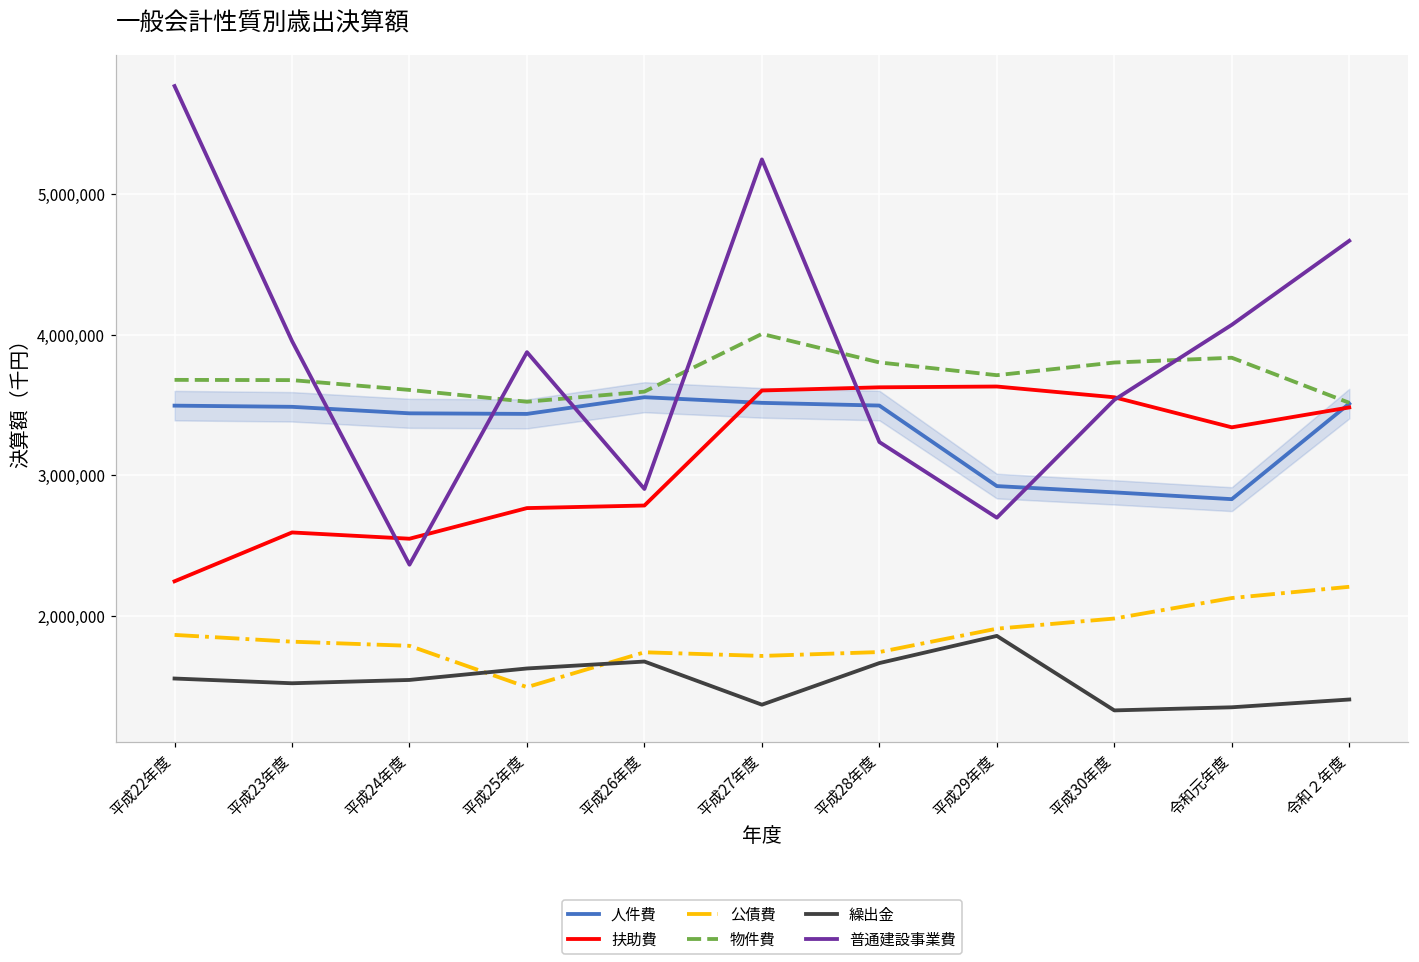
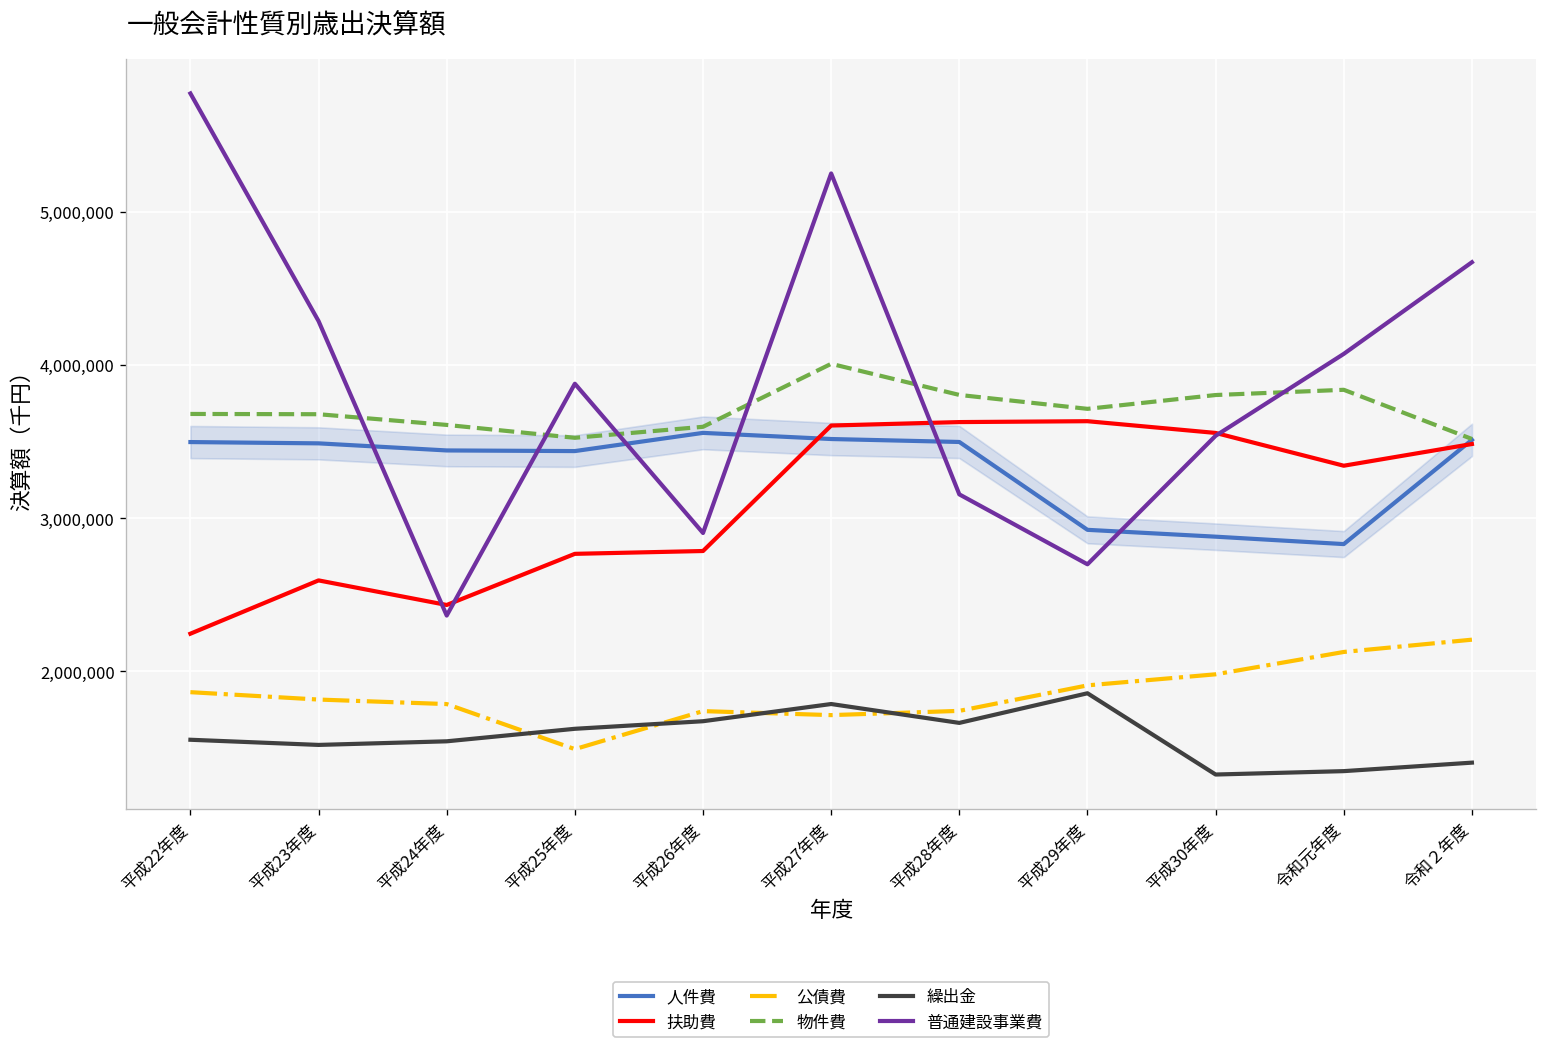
  {
    "扶助費": {
      "平成22年度": "2,250,000",
      "平成23年度": "2,590,000",
-     "平成24年度": "2,550,000",
+     "平成24年度": "2,430,000",
      "平成25年度": "2,770,000",
      "平成26年度": "2,790,000",
      "平成28年度": "3,630,000",
      "平成29年度": "3,630,000",
      "令和元年度": "3,340,000",
      "令和２年度": "3,480,000"
    },
    "公債費": {
      "平成22年度": "1,860,000",
      "平成23年度": "1,820,000",
      "平成24年度": "1,790,000",
      "平成25年度": "1,490,000",
      "平成26年度": "1,740,000",
      "平成27年度": "1,710,000",
      "平成28年度": "1,740,000",
      "平成29年度": "1,910,000",
      "平成30年度": "1,980,000",
      "令和元年度": "2,130,000",
      "令和２年度": "2,210,000"
    },
    "物件費": {
      "平成22年度": "3,680,000",
      "平成23年度": "3,680,000",
      "平成24年度": "3,610,000",
      "平成26年度": "3,600,000",
      "平成27年度": "4,010,000",
      "平成28年度": "3,800,000",
      "平成29年度": "3,710,000",
      "平成30年度": "3,800,000",
      "令和元年度": "3,840,000"
    },
    "繰出金": {
      "平成22年度": "1,550,000",
      "平成23年度": "1,520,000",
      "平成24年度": "1,540,000",
      "平成25年度": "1,630,000",
      "平成26年度": "1,670,000",
-     "平成27年度": "1,370,000",
+     "平成27年度": "1,790,000",
      "平成28年度": "1,660,000",
      "平成29年度": "1,860,000",
      "平成30年度": "1,330,000",
      "令和元年度": "1,350,000",
      "令和２年度": "1,400,000"
    },
    "普通建設事業費": {
      "平成22年度": "5,770,000",
-     "平成23年度": "3,960,000",
+     "平成23年度": "4,290,000",
      "平成24年度": "2,360,000",
      "平成25年度": "3,880,000",
      "平成26年度": "2,900,000",
      "平成27年度": "5,250,000",
-     "平成28年度": "3,240,000",
+     "平成28年度": "3,150,000",
      "平成29年度": "2,700,000",
      "令和元年度": "4,070,000",
      "令和２年度": "4,670,000"
    }
  }
